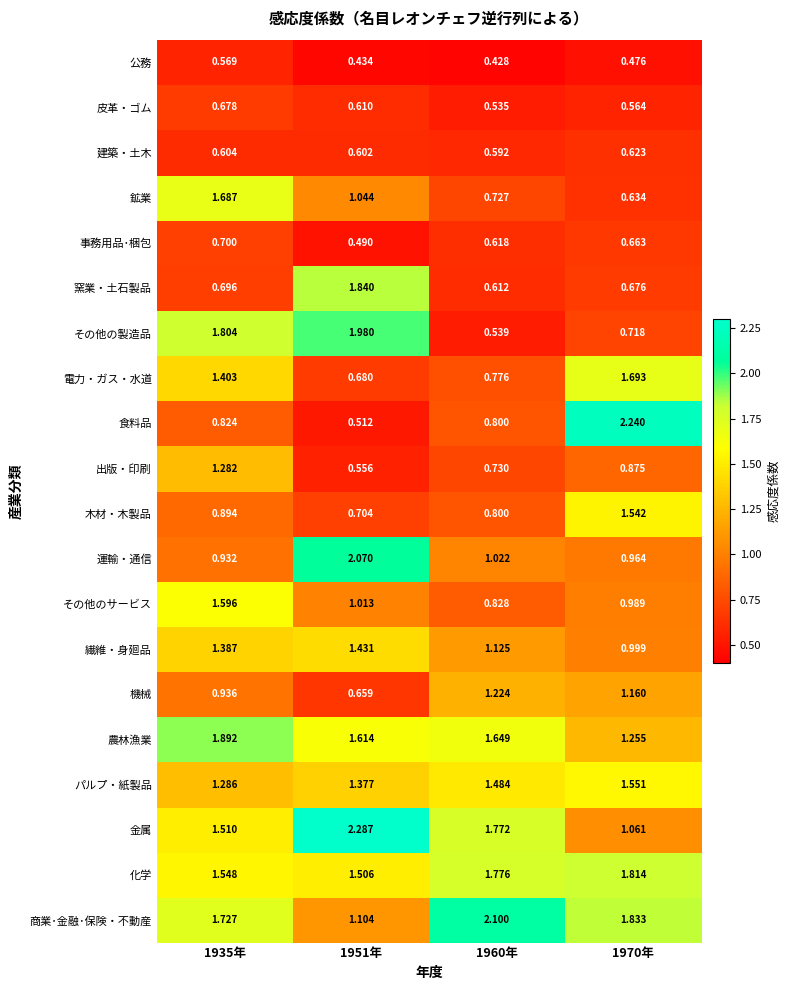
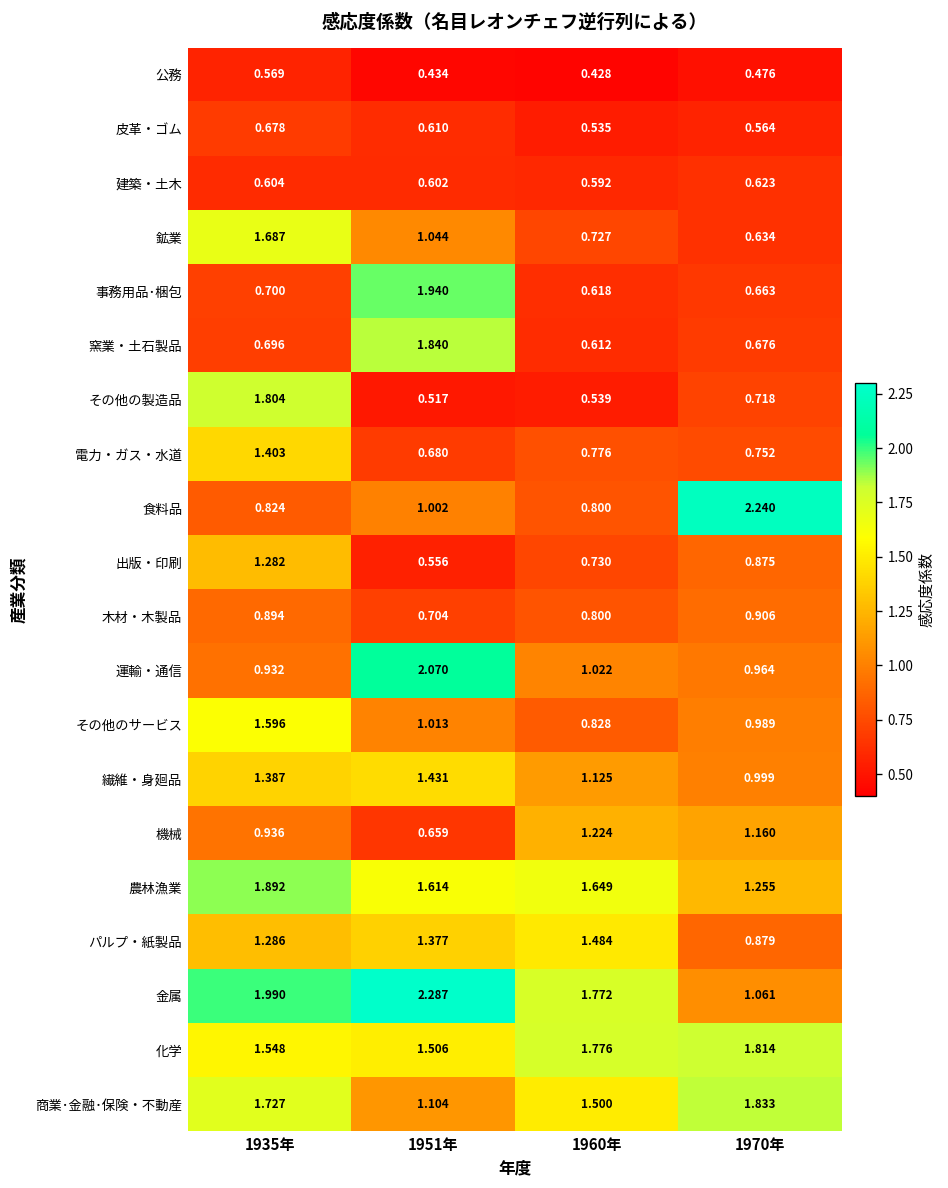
  {
    "公務": {
      "1935年": 0.569,
      "1951年": 0.434,
      "1960年": 0.428,
      "1970年": 0.476
    },
    "皮革・ゴム": {
      "1935年": 0.678,
      "1951年": 0.610,
      "1960年": 0.535,
      "1970年": 0.564
    },
    "建築・土木": {
      "1935年": 0.604,
      "1951年": 0.602,
      "1960年": 0.592,
      "1970年": 0.623
    },
    "鉱業": {
      "1935年": 1.687,
      "1951年": 1.044,
      "1960年": 0.727,
      "1970年": 0.634
    },
    "事務用品･梱包": {
      "1935年": 0.700,
-     "1951年": 0.490,
+     "1951年": 1.940,
      "1960年": 0.618,
      "1970年": 0.663
    },
    "窯業・土石製品": {
      "1935年": 0.696,
      "1951年": 1.840,
      "1960年": 0.612,
      "1970年": 0.676
    },
    "その他の製造品": {
      "1935年": 1.804,
-     "1951年": 1.980,
+     "1951年": 0.517,
      "1960年": 0.539,
      "1970年": 0.718
    },
    "電力・ガス・水道": {
      "1935年": 1.403,
      "1951年": 0.680,
      "1960年": 0.776,
-     "1970年": 1.693
+     "1970年": 0.752
    },
    "食料品": {
      "1935年": 0.824,
-     "1951年": 0.512,
+     "1951年": 1.002,
      "1960年": 0.800,
      "1970年": 2.240
    },
    "出版・印刷": {
      "1935年": 1.282,
      "1951年": 0.556,
      "1960年": 0.730,
      "1970年": 0.875
    },
    "木材・木製品": {
      "1935年": 0.894,
      "1951年": 0.704,
      "1960年": 0.800,
-     "1970年": 1.542
+     "1970年": 0.906
    },
    "運輸・通信": {
      "1935年": 0.932,
      "1951年": 2.070,
      "1960年": 1.022,
      "1970年": 0.964
    },
    "その他のサービス": {
      "1935年": 1.596,
      "1951年": 1.013,
      "1960年": 0.828,
      "1970年": 0.989
    },
    "繊維・身廻品": {
      "1935年": 1.387,
      "1951年": 1.431,
      "1960年": 1.125,
      "1970年": 0.999
    },
    "機械": {
      "1935年": 0.936,
      "1951年": 0.659,
      "1960年": 1.224,
      "1970年": 1.160
    },
    "農林漁業": {
      "1935年": 1.892,
      "1951年": 1.614,
      "1960年": 1.649,
      "1970年": 1.255
    },
    "パルプ・紙製品": {
      "1935年": 1.286,
      "1951年": 1.377,
      "1960年": 1.484,
-     "1970年": 1.551
+     "1970年": 0.879
    },
    "金属": {
-     "1935年": 1.510,
+     "1935年": 1.990,
      "1951年": 2.287,
      "1960年": 1.772,
      "1970年": 1.061
    },
    "化学": {
      "1935年": 1.548,
      "1951年": 1.506,
      "1960年": 1.776,
      "1970年": 1.814
    },
    "商業･金融･保険・不動産": {
      "1935年": 1.727,
      "1951年": 1.104,
-     "1960年": 2.100,
+     "1960年": 1.500,
      "1970年": 1.833
    }
  }
